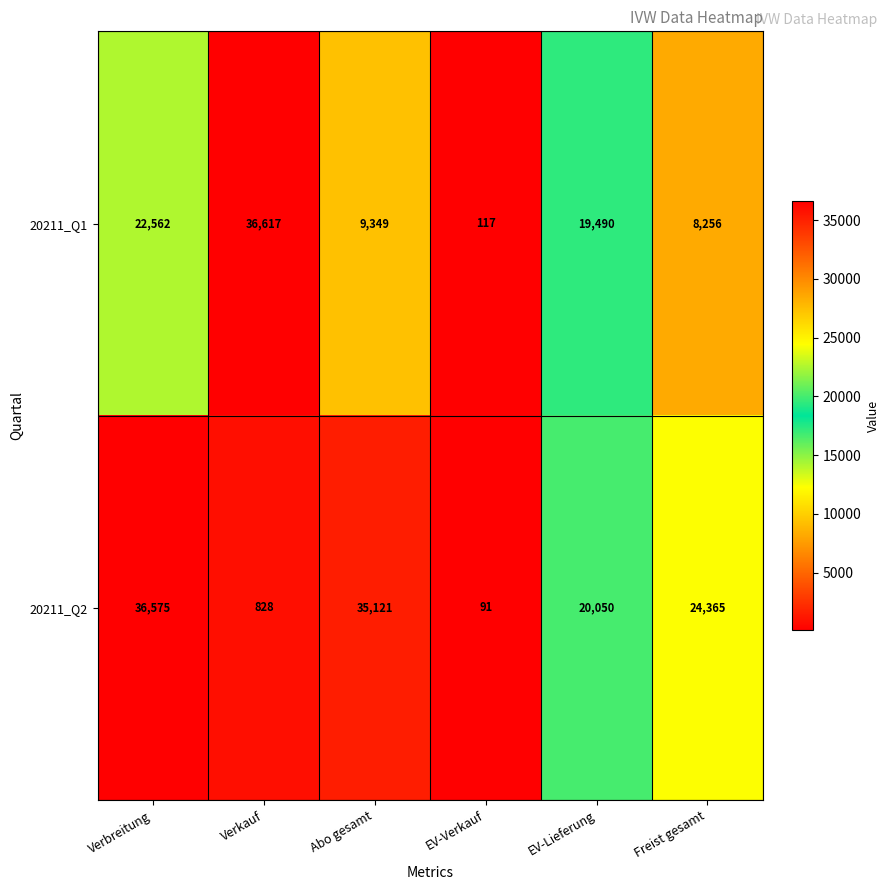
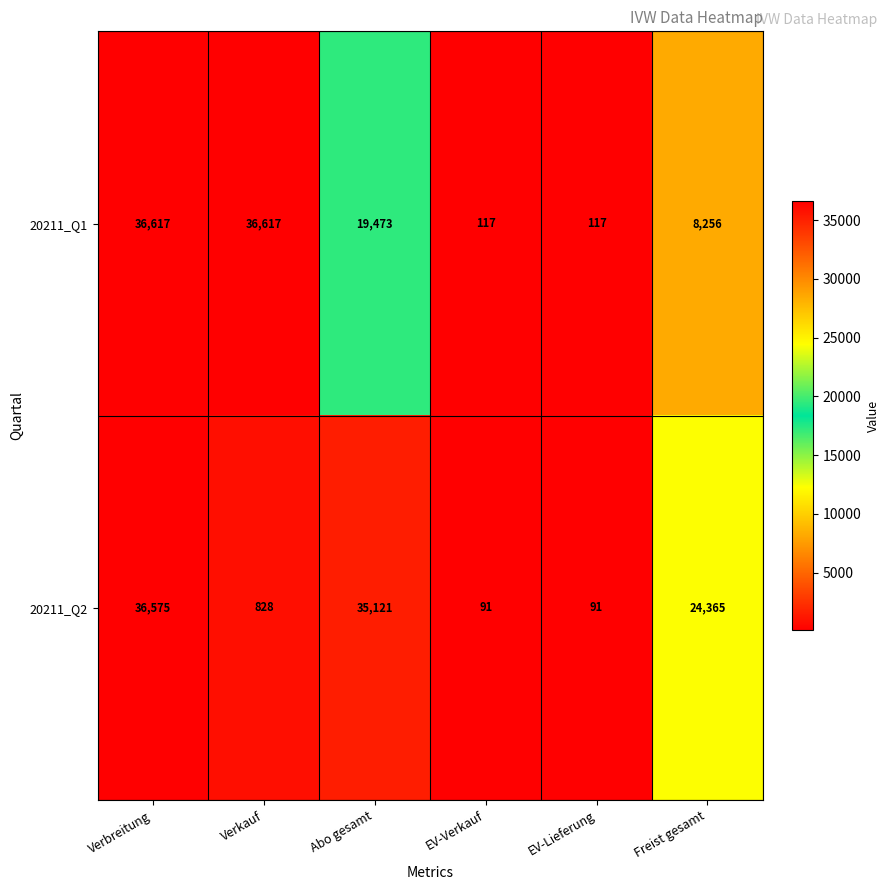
  {
    "20211_Q1": {
-     "Verbreitung": "22,562",
+     "Verbreitung": "36,617",
      "Verkauf": "36,617",
-     "Abo gesamt": "9,349",
+     "Abo gesamt": "19,473",
      "EV-Verkauf": "117",
-     "EV-Lieferung": "19,490",
+     "EV-Lieferung": "117",
      "Freist gesamt": "8,256"
    },
    "20211_Q2": {
      "Verbreitung": "36,575",
      "Verkauf": "828",
      "Abo gesamt": "35,121",
      "EV-Verkauf": "91",
-     "EV-Lieferung": "20,050",
+     "EV-Lieferung": "91",
      "Freist gesamt": "24,365"
    }
  }
